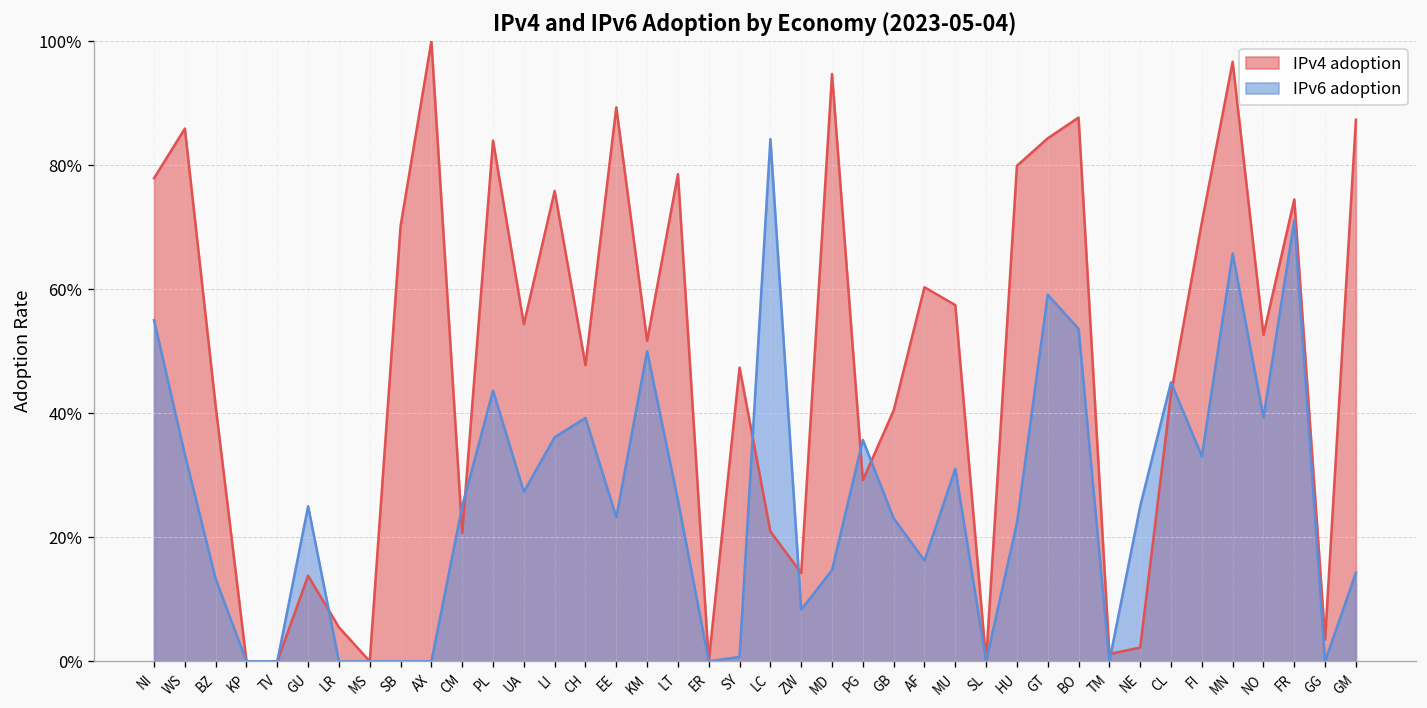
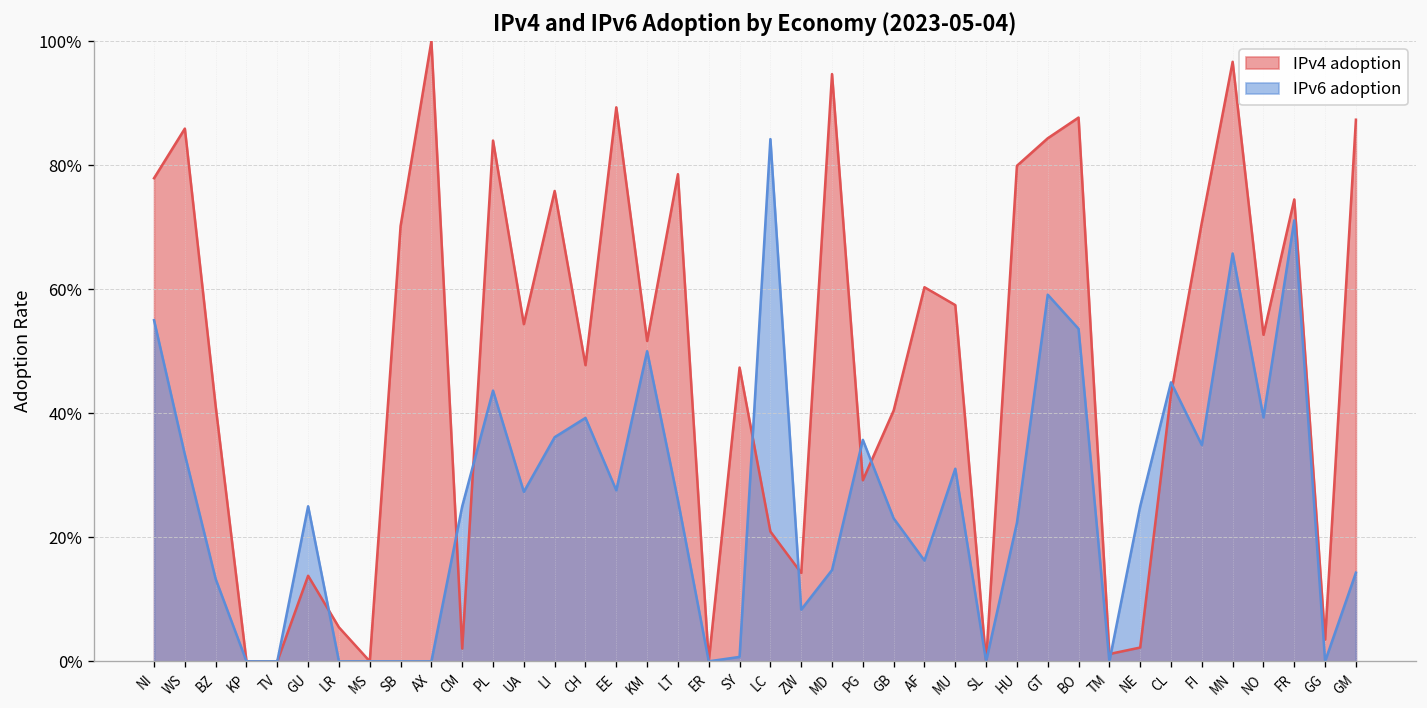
  {
    "IPv4 adoption": {
      "NI": "78%",
      "WS": "86%",
      "BZ": "41%",
      "GU": "14%",
      "LR": "5%",
      "SB": "70%",
      "AX": "100%",
-     "CM": "21%",
+     "CM": "2%",
      "PL": "84%",
      "UA": "54%",
      "LI": "76%",
      "CH": "48%",
      "EE": "89%",
      "KM": "52%",
      "LT": "79%",
      "SY": "47%",
      "LC": "21%",
      "ZW": "14%",
      "MD": "95%",
      "PG": "29%",
      "GB": "40%",
      "AF": "60%",
      "MU": "57%",
      "HU": "80%",
      "GT": "84%",
      "BO": "88%",
      "TM": "1%",
      "NE": "2%",
      "CL": "43%",
      "FI": "71%",
      "MN": "97%",
      "NO": "53%",
      "FR": "74%",
      "GG": "4%",
      "GM": "87%"
    },
    "IPv6 adoption": {
      "NI": "55%",
      "WS": "33%",
      "BZ": "13%",
      "GU": "25%",
      "LR": "0%",
      "SB": "0%",
      "AX": "0%",
      "CM": "25%",
      "PL": "44%",
      "UA": "27%",
      "LI": "36%",
      "CH": "39%",
-     "EE": "23%",
+     "EE": "28%",
      "KM": "50%",
      "LT": "26%",
      "SY": "1%",
      "LC": "84%",
      "ZW": "8%",
      "MD": "15%",
      "PG": "36%",
      "GB": "23%",
      "AF": "16%",
      "MU": "31%",
      "HU": "22%",
      "GT": "59%",
      "BO": "54%",
      "TM": "0%",
      "NE": "25%",
      "CL": "45%",
-     "FI": "33%",
+     "FI": "35%",
      "MN": "66%",
      "NO": "39%",
      "FR": "71%",
      "GG": "0%",
      "GM": "14%"
    }
  }
